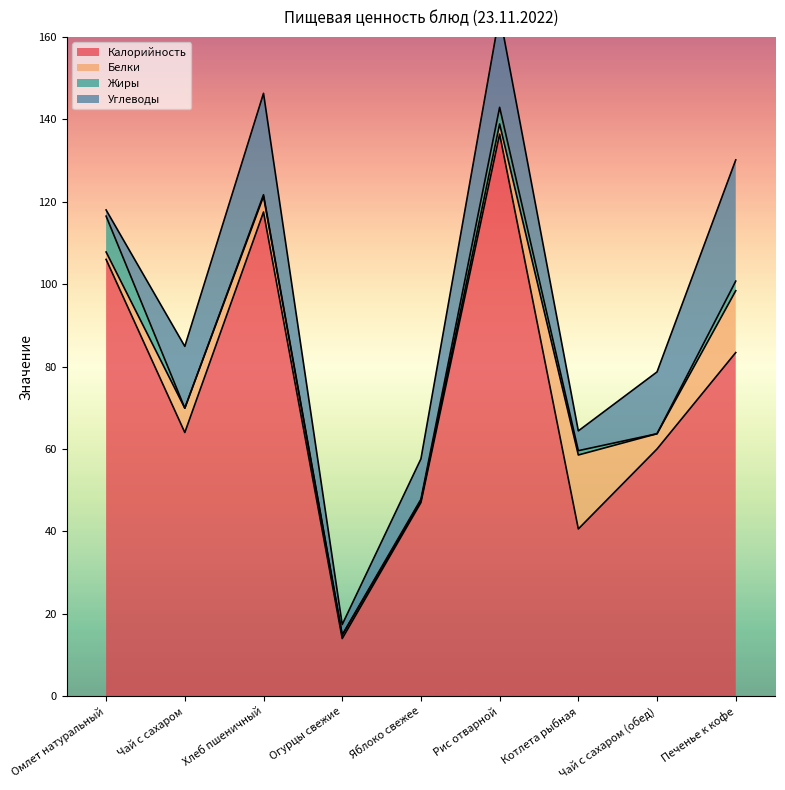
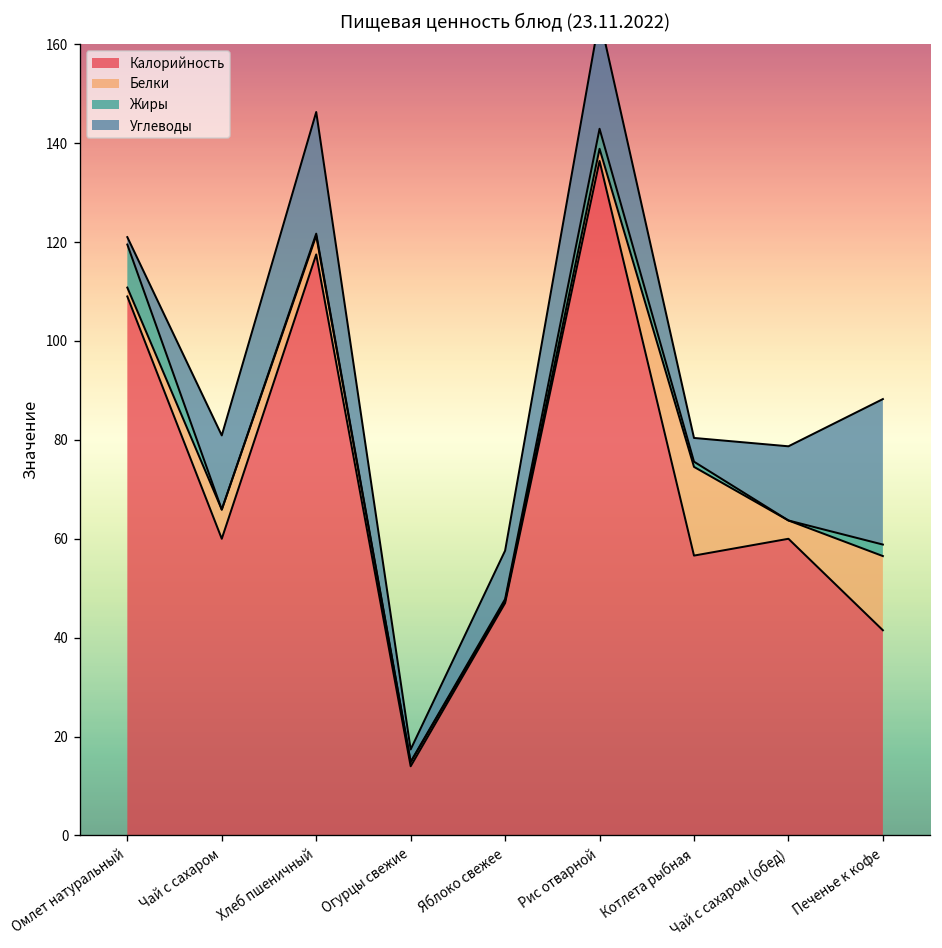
  {
    "Калорийность": {
-     "Омлет натуральный": 106,
-     "Чай с сахаром": 64,
+     "Омлет натуральный": 109,
+     "Чай с сахаром": 60,
      "Хлеб пшеничный": 118,
      "Огурцы свежие": 14,
      "Рис отварной": 136,
-     "Котлета рыбная": 41,
+     "Котлета рыбная": 57,
      "Чай с сахаром (обед)": 60,
-     "Печенье к кофе": 83
+     "Печенье к кофе": 42
    },
    "Белки": {
      "Омлет натуральный": 2,
      "Рис отварной": 2,
      "Котлета рыбная": 18,
      "Печенье к кофе": 15
    }
  }
